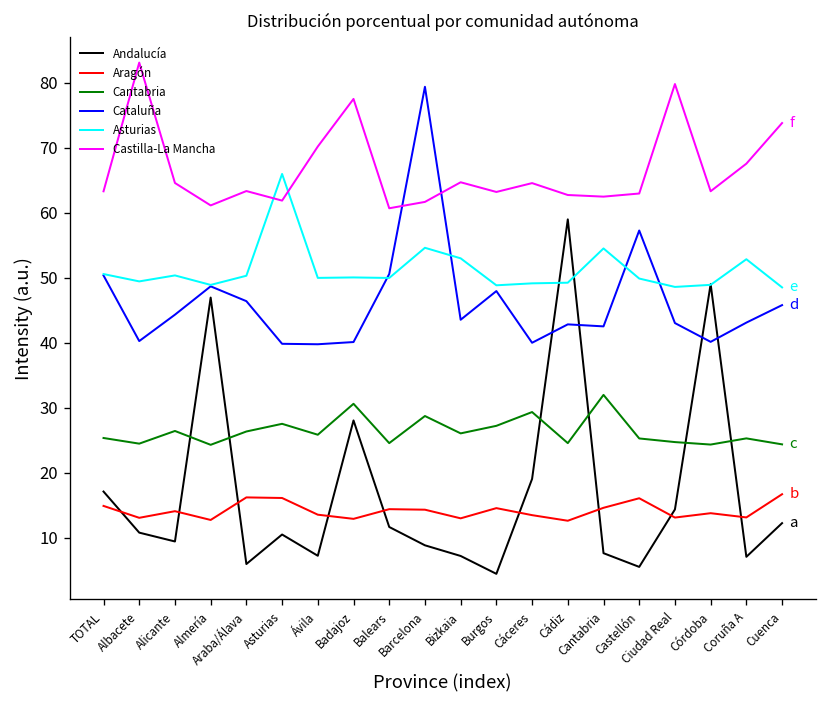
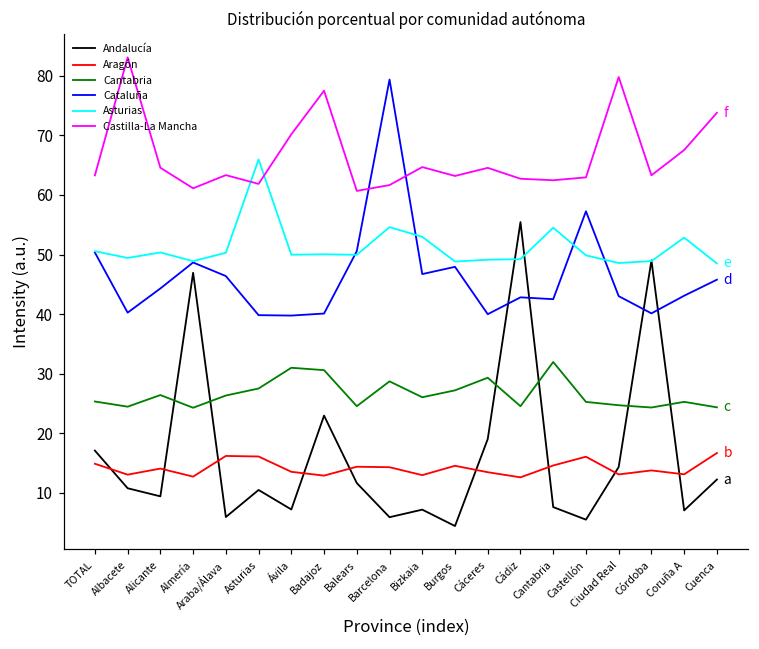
  {
    "Andalucía": {
      "TOTAL": 17,
      "Albacete": 11,
      "Alicante": 9,
      "Almería": 47,
      "Araba/Álava": 6,
      "Asturias": 10,
      "Ávila": 7,
-     "Badajoz": 28,
+     "Badajoz": 23,
      "Balears": 12,
-     "Barcelona": 9,
+     "Barcelona": 6,
      "Bizkaia": 7,
      "Burgos": 4,
      "Cáceres": 19,
-     "Cádiz": 59,
+     "Cádiz": 55,
      "Cantabria": 8,
      "Castellón": 6,
      "Ciudad Real": 14,
      "Coruña A": 7,
      "Cuenca": 12
    },
    "Aragón": {
      "TOTAL": 15,
      "Albacete": 13,
      "Alicante": 14,
      "Almería": 13,
      "Araba/Álava": 16,
      "Asturias": 16,
      "Ávila": 14,
      "Badajoz": 13,
      "Balears": 14,
      "Barcelona": 14,
      "Bizkaia": 13,
      "Burgos": 15,
      "Cáceres": 13,
      "Cádiz": 13,
      "Cantabria": 15,
      "Castellón": 16,
      "Ciudad Real": 13,
      "Córdoba": 14,
      "Coruña A": 13,
      "Cuenca": 17
    },
    "Cantabria": {
      "TOTAL": 25,
      "Albacete": 24,
      "Alicante": 26,
      "Almería": 24,
      "Araba/Álava": 26,
      "Asturias": 28,
-     "Ávila": 26,
+     "Ávila": 31,
      "Badajoz": 31,
      "Balears": 25,
      "Barcelona": 29,
      "Bizkaia": 26,
      "Burgos": 27,
      "Cáceres": 29,
      "Cádiz": 25,
      "Cantabria": 32,
      "Castellón": 25,
      "Ciudad Real": 25,
      "Córdoba": 24,
      "Coruña A": 25,
      "Cuenca": 24
    },
    "Cataluña": {
      "Albacete": 40,
      "Alicante": 44,
      "Araba/Álava": 46,
      "Asturias": 40,
      "Ávila": 40,
      "Badajoz": 40,
      "Balears": 51,
      "Barcelona": 79,
-     "Bizkaia": 44,
+     "Bizkaia": 47,
      "Burgos": 48,
      "Cáceres": 40,
      "Cádiz": 43,
      "Cantabria": 43,
      "Castellón": 57,
      "Ciudad Real": 43,
      "Córdoba": 40,
      "Coruña A": 43,
      "Cuenca": 46
    },
    "Asturias": {
      "Albacete": 49,
      "Alicante": 50,
      "Araba/Álava": 50,
      "Asturias": 66,
      "Ávila": 50,
      "Badajoz": 50,
      "Balears": 50,
      "Barcelona": 55,
      "Bizkaia": 53,
      "Burgos": 49,
      "Cáceres": 49,
      "Cádiz": 49,
      "Cantabria": 55,
      "Castellón": 50,
      "Ciudad Real": 49,
      "Coruña A": 53,
      "Cuenca": 49
    },
    "Castilla-La Mancha": {
      "TOTAL": 63,
      "Albacete": 83,
      "Alicante": 65,
      "Almería": 61,
      "Araba/Álava": 63,
      "Asturias": 62,
      "Ávila": 70,
      "Badajoz": 78,
      "Balears": 61,
      "Barcelona": 62,
      "Bizkaia": 65,
      "Burgos": 63,
      "Cáceres": 65,
      "Cádiz": 63,
      "Cantabria": 62,
      "Castellón": 63,
      "Ciudad Real": 80,
      "Córdoba": 63,
      "Coruña A": 68,
      "Cuenca": 74
    }
  }
